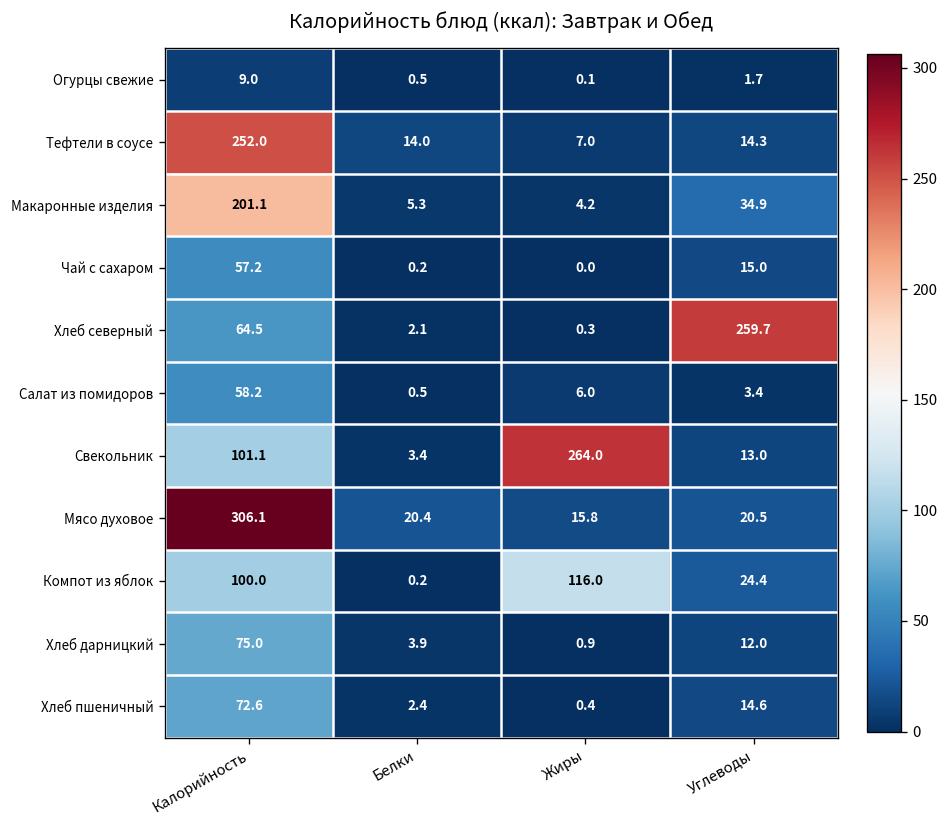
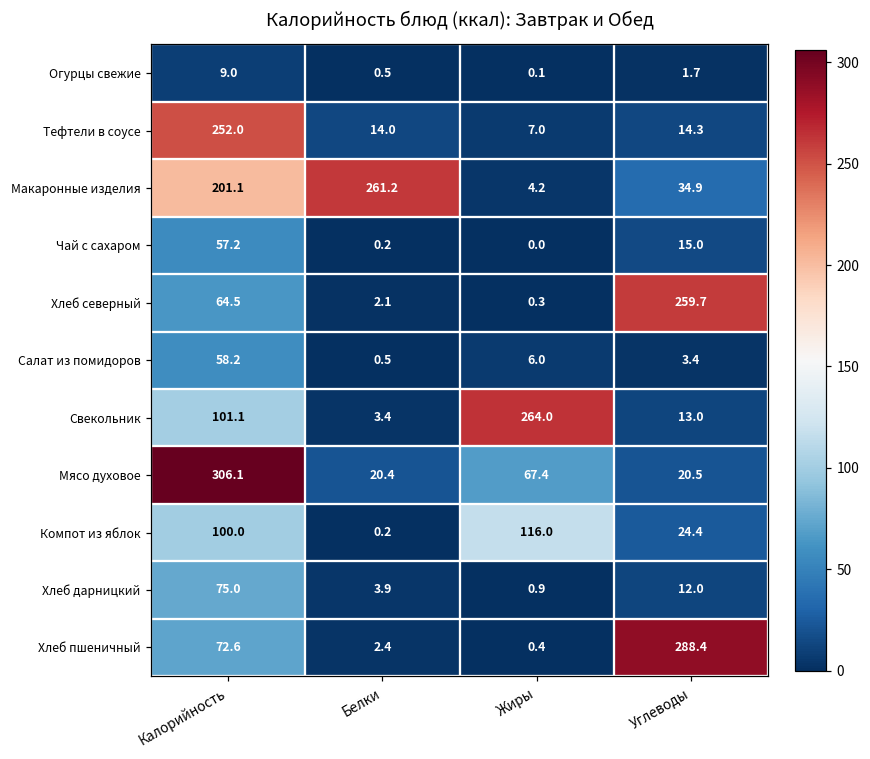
  {
    "Огурцы свежие": {
      "Калорийность": 9.0,
      "Белки": 0.5,
      "Жиры": 0.1,
      "Углеводы": 1.7
    },
    "Тефтели в соусе": {
      "Калорийность": 252.0,
      "Белки": 14.0,
      "Жиры": 7.0,
      "Углеводы": 14.3
    },
    "Макаронные изделия": {
      "Калорийность": 201.1,
-     "Белки": 5.3,
+     "Белки": 261.2,
      "Жиры": 4.2,
      "Углеводы": 34.9
    },
    "Чай с сахаром": {
      "Калорийность": 57.2,
      "Белки": 0.2,
      "Жиры": 0.0,
      "Углеводы": 15.0
    },
    "Хлеб северный": {
      "Калорийность": 64.5,
      "Белки": 2.1,
      "Жиры": 0.3,
      "Углеводы": 259.7
    },
    "Салат из помидоров": {
      "Калорийность": 58.2,
      "Белки": 0.5,
      "Жиры": 6.0,
      "Углеводы": 3.4
    },
    "Свекольник": {
      "Калорийность": 101.1,
      "Белки": 3.4,
      "Жиры": 264.0,
      "Углеводы": 13.0
    },
    "Мясо духовое": {
      "Калорийность": 306.1,
      "Белки": 20.4,
-     "Жиры": 15.8,
+     "Жиры": 67.4,
      "Углеводы": 20.5
    },
    "Компот из яблок": {
      "Калорийность": 100.0,
      "Белки": 0.2,
      "Жиры": 116.0,
      "Углеводы": 24.4
    },
    "Хлеб дарницкий": {
      "Калорийность": 75.0,
      "Белки": 3.9,
      "Жиры": 0.9,
      "Углеводы": 12.0
    },
    "Хлеб пшеничный": {
      "Калорийность": 72.6,
      "Белки": 2.4,
      "Жиры": 0.4,
-     "Углеводы": 14.6
+     "Углеводы": 288.4
    }
  }
